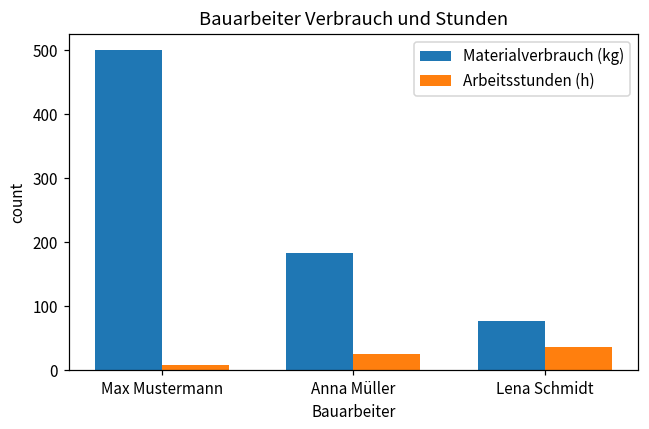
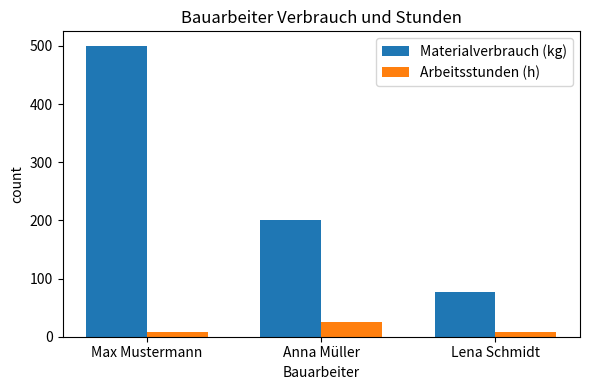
  {
    "Materialverbrauch (kg)": {
      "Max Mustermann": 500,
-     "Anna Müller": 180,
+     "Anna Müller": 200,
      "Lena Schmidt": 80
    },
    "Arbeitsstunden (h)": {
      "Max Mustermann": 10,
      "Anna Müller": 30,
-     "Lena Schmidt": 40
+     "Lena Schmidt": 10
    }
  }
